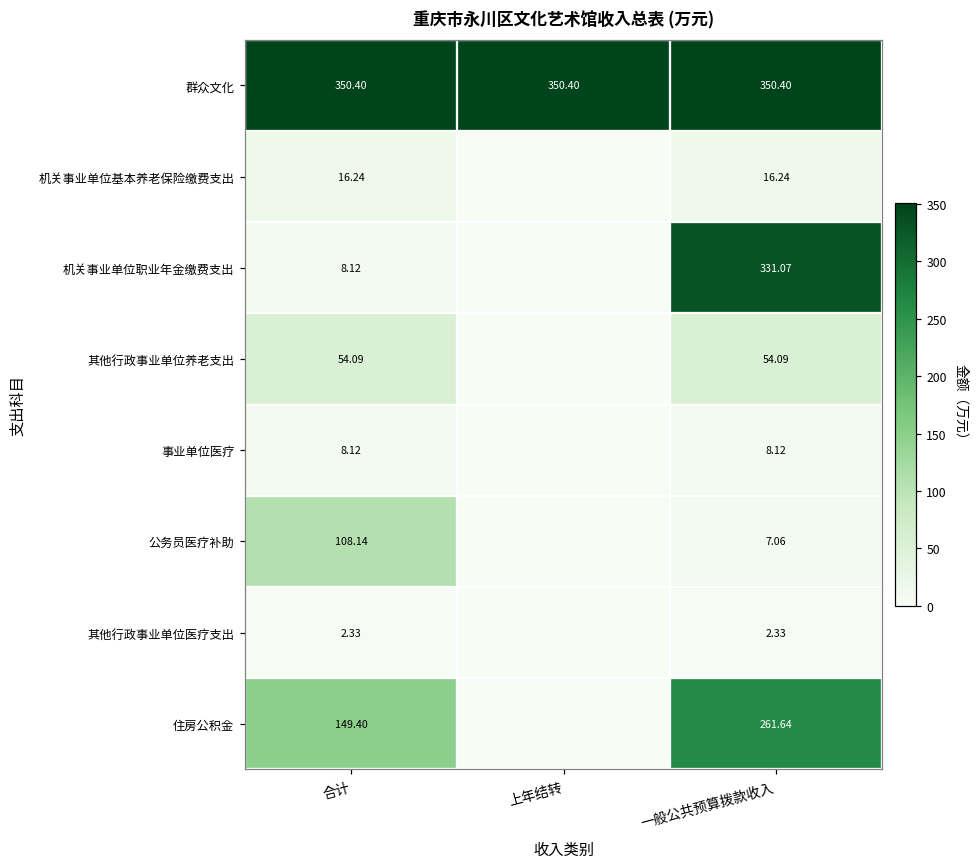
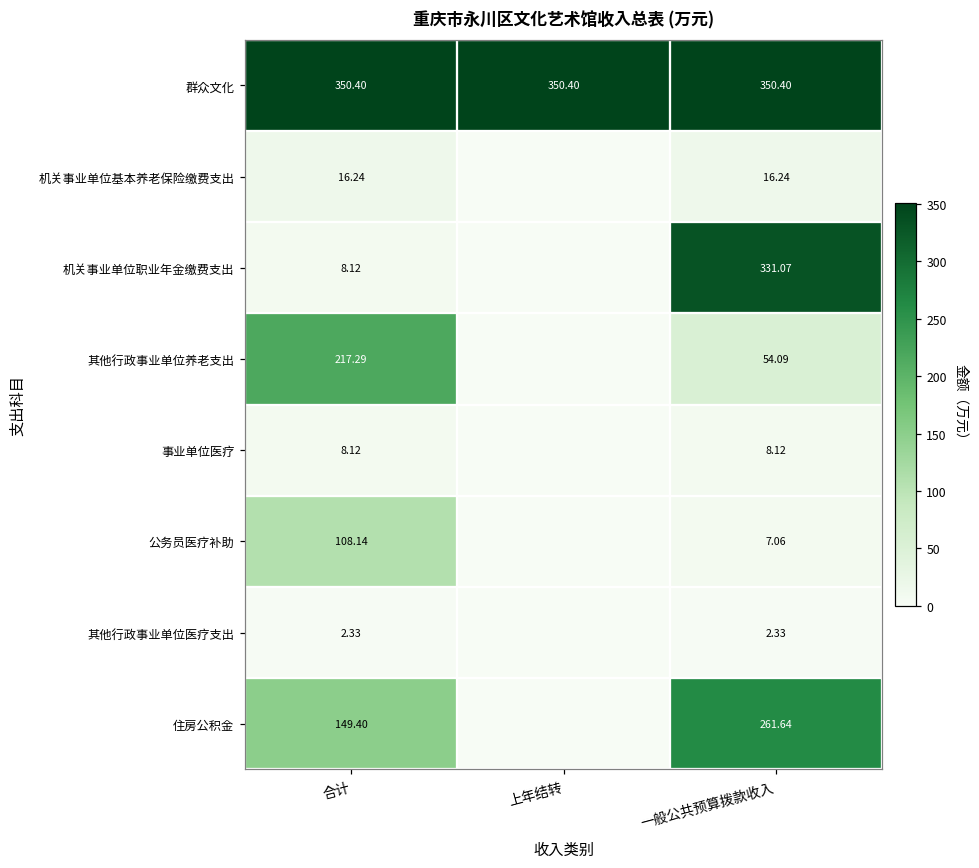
  {
    "群众文化": {
      "合计": 350.40,
      "上年结转": 350.40,
      "一般公共预算拨款收入": 350.40
    },
    "机关事业单位基本养老保险缴费支出": {
      "合计": 16.24,
      "一般公共预算拨款收入": 16.24
    },
    "机关事业单位职业年金缴费支出": {
      "合计": 8.12,
      "一般公共预算拨款收入": 331.07
    },
    "其他行政事业单位养老支出": {
-     "合计": 54.09,
+     "合计": 217.29,
      "一般公共预算拨款收入": 54.09
    },
    "事业单位医疗": {
      "合计": 8.12,
      "一般公共预算拨款收入": 8.12
    },
    "公务员医疗补助": {
      "合计": 108.14,
      "一般公共预算拨款收入": 7.06
    },
    "其他行政事业单位医疗支出": {
      "合计": 2.33,
      "一般公共预算拨款收入": 2.33
    },
    "住房公积金": {
      "合计": 149.40,
      "一般公共预算拨款收入": 261.64
    }
  }
